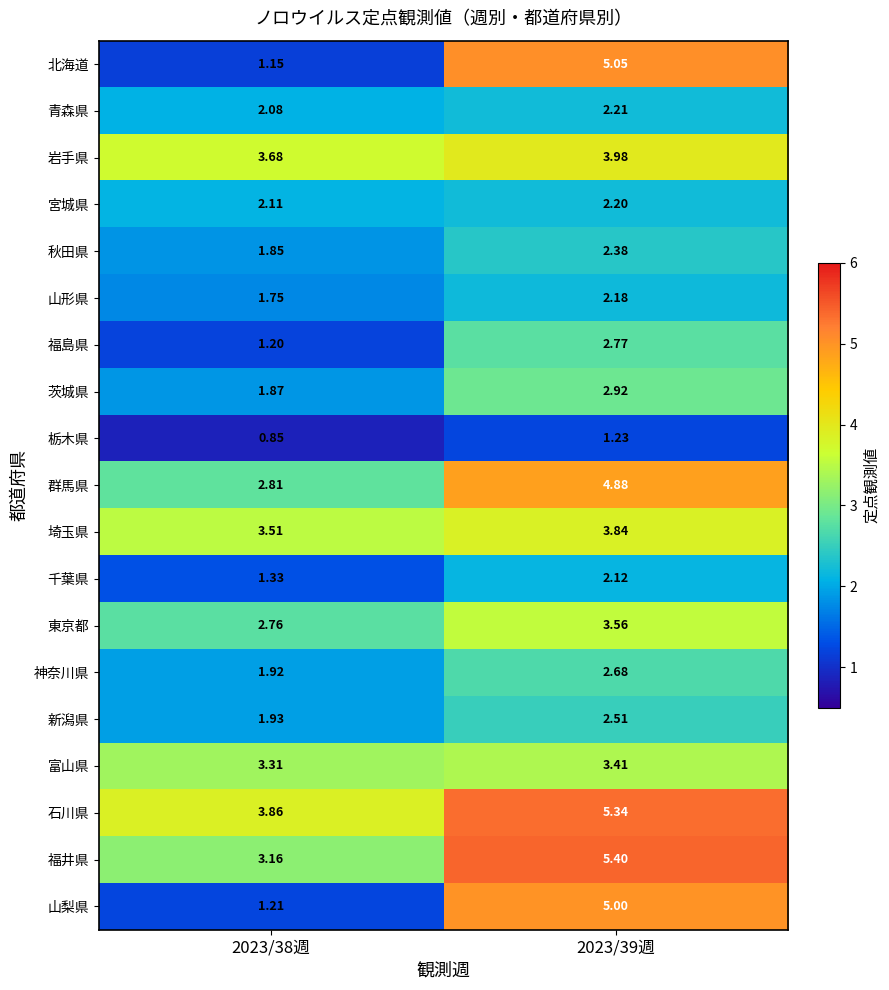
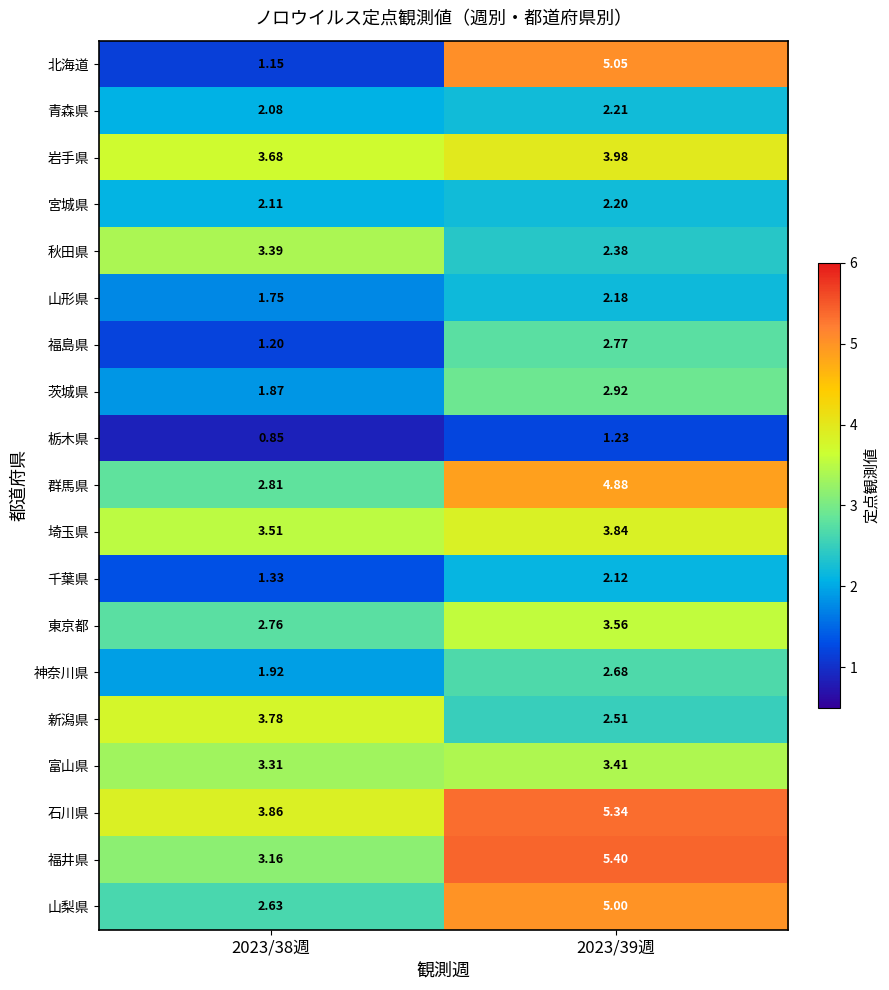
  {
    "北海道": {
      "2023/38週": 1.15,
      "2023/39週": 5.05
    },
    "青森県": {
      "2023/38週": 2.08,
      "2023/39週": 2.21
    },
    "岩手県": {
      "2023/38週": 3.68,
      "2023/39週": 3.98
    },
    "宮城県": {
      "2023/38週": 2.11,
      "2023/39週": 2.20
    },
    "秋田県": {
-     "2023/38週": 1.85,
+     "2023/38週": 3.39,
      "2023/39週": 2.38
    },
    "山形県": {
      "2023/38週": 1.75,
      "2023/39週": 2.18
    },
    "福島県": {
      "2023/38週": 1.20,
      "2023/39週": 2.77
    },
    "茨城県": {
      "2023/38週": 1.87,
      "2023/39週": 2.92
    },
    "栃木県": {
      "2023/38週": 0.85,
      "2023/39週": 1.23
    },
    "群馬県": {
      "2023/38週": 2.81,
      "2023/39週": 4.88
    },
    "埼玉県": {
      "2023/38週": 3.51,
      "2023/39週": 3.84
    },
    "千葉県": {
      "2023/38週": 1.33,
      "2023/39週": 2.12
    },
    "東京都": {
      "2023/38週": 2.76,
      "2023/39週": 3.56
    },
    "神奈川県": {
      "2023/38週": 1.92,
      "2023/39週": 2.68
    },
    "新潟県": {
-     "2023/38週": 1.93,
+     "2023/38週": 3.78,
      "2023/39週": 2.51
    },
    "富山県": {
      "2023/38週": 3.31,
      "2023/39週": 3.41
    },
    "石川県": {
      "2023/38週": 3.86,
      "2023/39週": 5.34
    },
    "福井県": {
      "2023/38週": 3.16,
      "2023/39週": 5.40
    },
    "山梨県": {
-     "2023/38週": 1.21,
+     "2023/38週": 2.63,
      "2023/39週": 5.00
    }
  }
